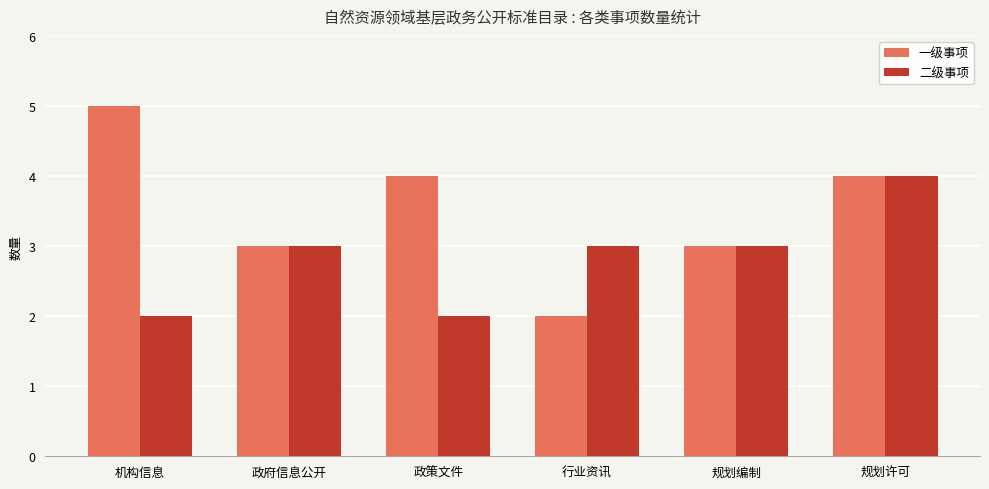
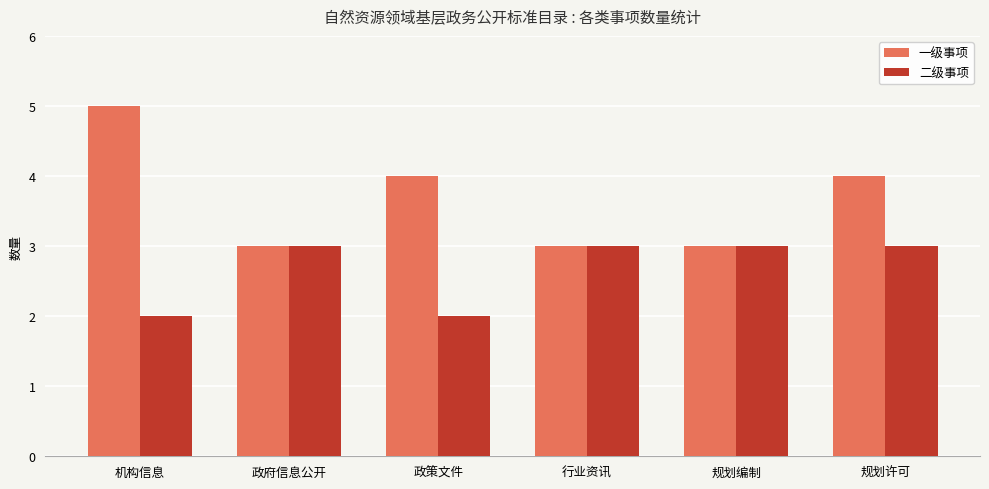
  {
    "一级事项": {
      "机构信息": 5,
      "政府信息公开": 3,
      "政策文件": 4,
-     "行业资讯": 2,
+     "行业资讯": 3,
      "规划编制": 3,
      "规划许可": 4
    },
    "二级事项": {
      "机构信息": 2,
      "政府信息公开": 3,
      "政策文件": 2,
      "行业资讯": 3,
      "规划编制": 3,
-     "规划许可": 4
+     "规划许可": 3
    }
  }
